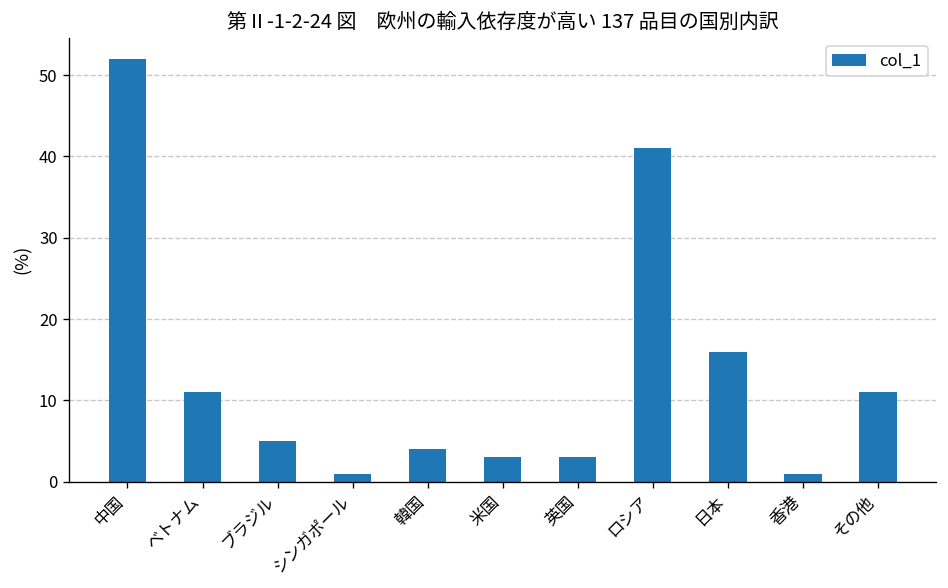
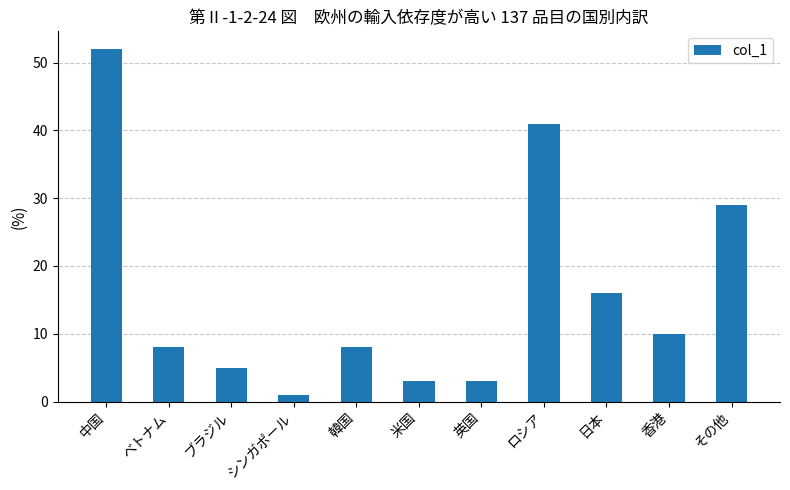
  {
    "中国": 52,
-   "ベトナム": 11,
+   "ベトナム": 8,
    "ブラジル": 5,
    "シンガポール": 1,
-   "韓国": 4,
+   "韓国": 8,
    "米国": 3,
    "英国": 3,
    "ロシア": 41,
    "日本": 16,
-   "香港": 1,
-   "その他": 11
+   "香港": 10,
+   "その他": 29
  }
